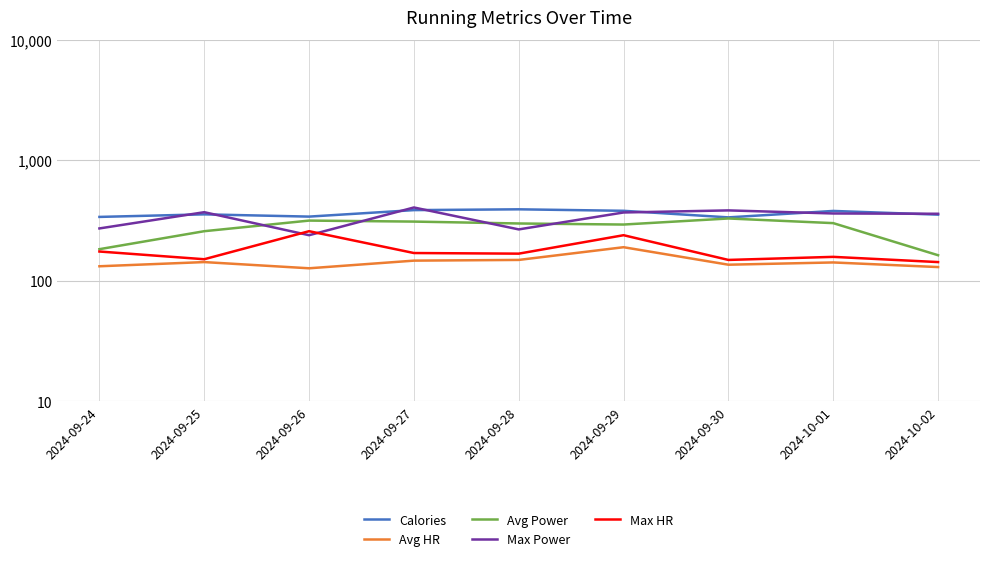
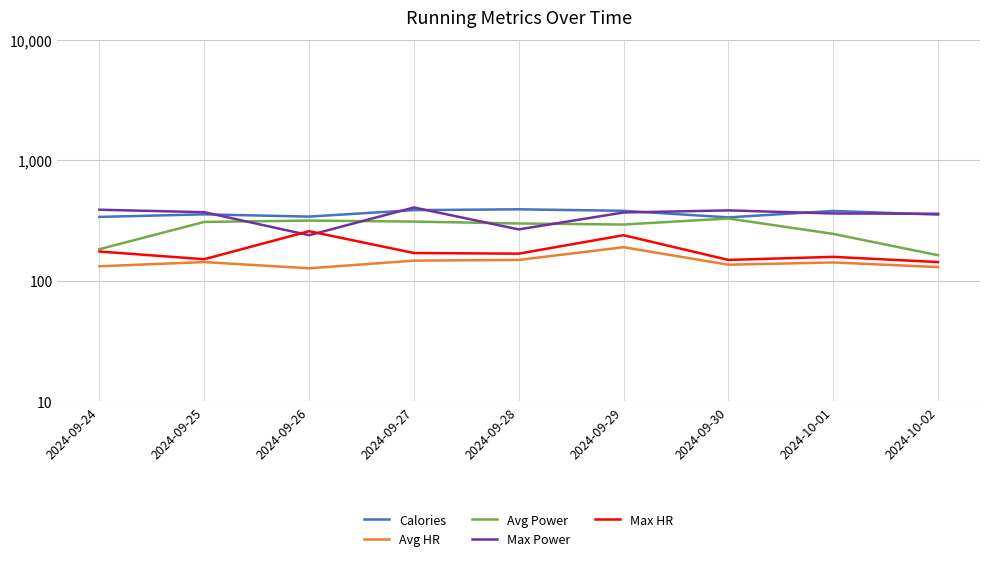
  {
    "Calories": {
      "2024-09-24": 340,
      "2024-09-26": 340,
      "2024-09-27": 390,
      "2024-09-28": 390
    },
    "Avg HR": {
      "2024-09-24": 130,
      "2024-09-25": 140,
      "2024-09-26": 130,
      "2024-09-27": 150,
      "2024-09-28": 150,
      "2024-09-29": 190,
      "2024-09-30": 140,
      "2024-10-01": 140,
      "2024-10-02": 130
    },
    "Avg Power": {
-     "2024-09-25": 260,
+     "2024-09-25": 310,
      "2024-09-26": 320,
      "2024-09-27": 310,
      "2024-09-28": 300,
      "2024-09-29": 290,
-     "2024-10-01": 300,
+     "2024-10-01": 250,
      "2024-10-02": 160
    },
    "Max Power": {
-     "2024-09-24": 270,
+     "2024-09-24": 390,
      "2024-09-26": 240,
      "2024-09-27": 410,
      "2024-09-28": 270,
      "2024-09-30": 380
    },
    "Max HR": {
      "2024-09-25": 150,
      "2024-09-26": 260,
      "2024-09-27": 170,
      "2024-09-28": 170,
      "2024-09-29": 240,
      "2024-09-30": 150,
      "2024-10-01": 160,
      "2024-10-02": 140
    }
  }
